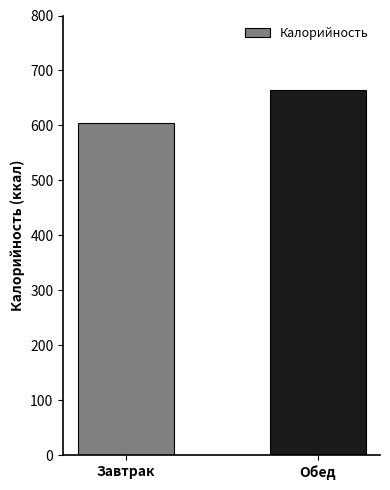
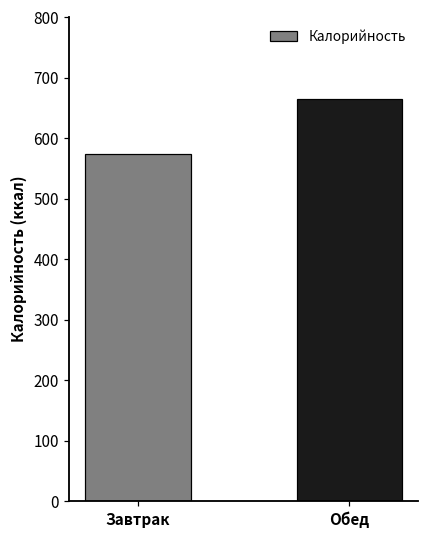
  {
-   "Завтрак": 600,
+   "Завтрак": 570,
    "Обед": 670
  }
